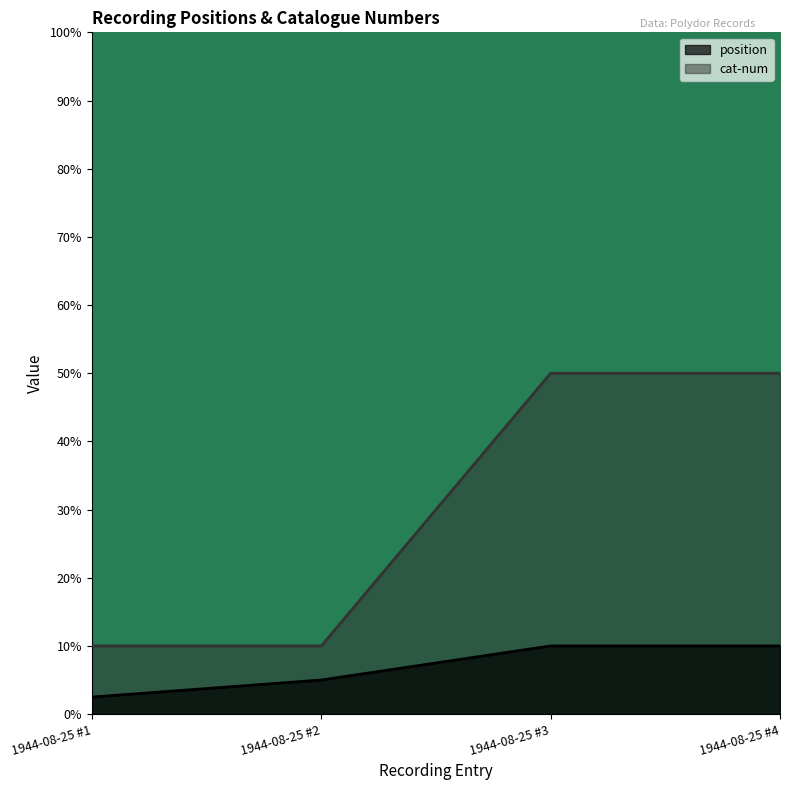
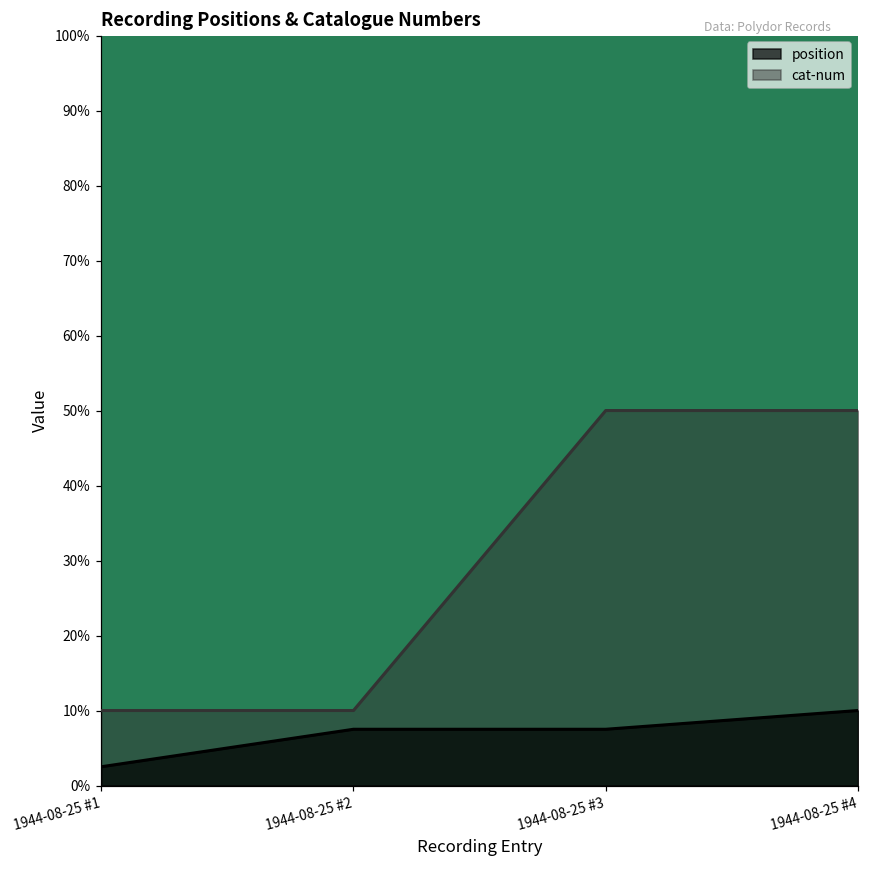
  {
    "position": {
      "1944-08-25 #1": "3%",
-     "1944-08-25 #2": "5%",
-     "1944-08-25 #3": "10%",
+     "1944-08-25 #2": "8%",
+     "1944-08-25 #3": "8%",
      "1944-08-25 #4": "10%"
    },
    "cat-num": {
      "1944-08-25 #1": "10%",
      "1944-08-25 #2": "10%",
      "1944-08-25 #3": "50%",
      "1944-08-25 #4": "50%"
    }
  }
